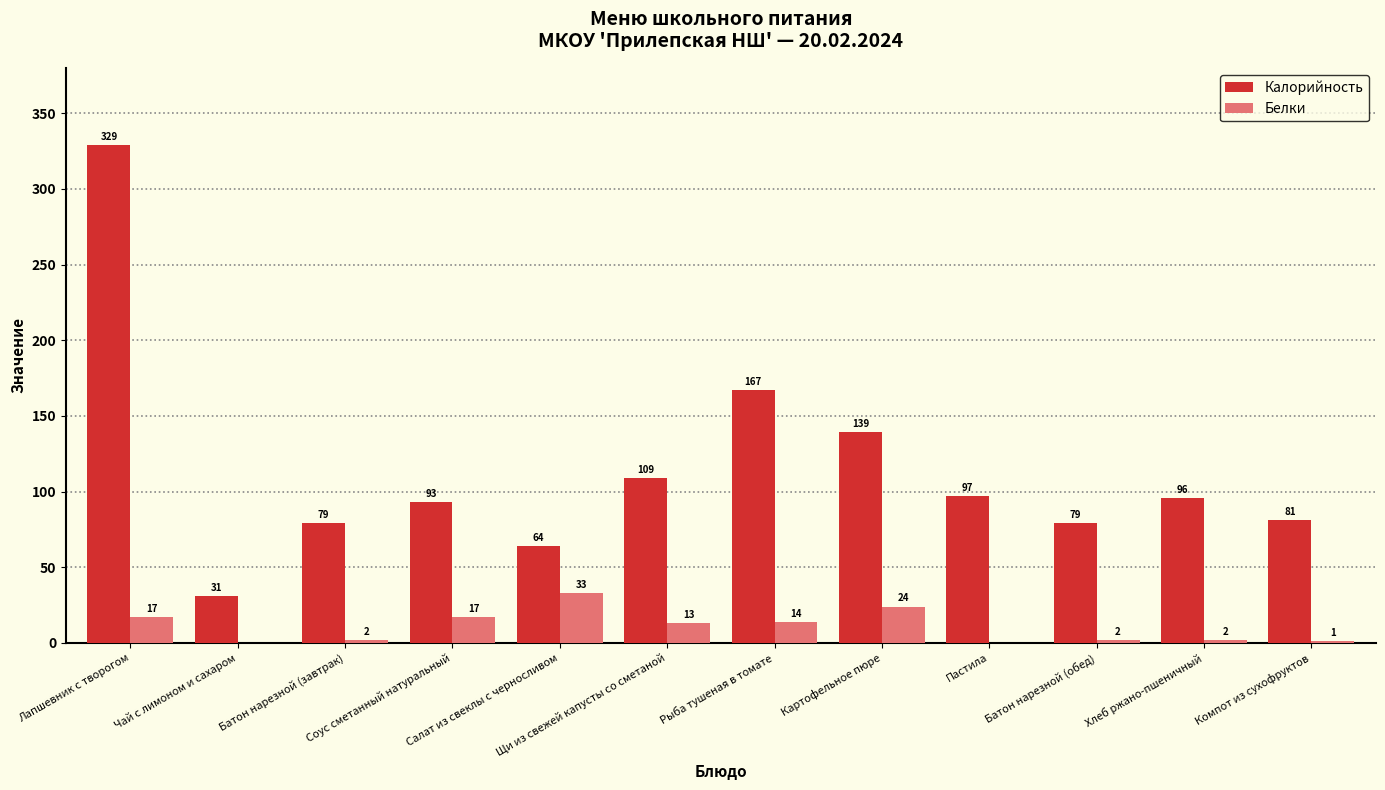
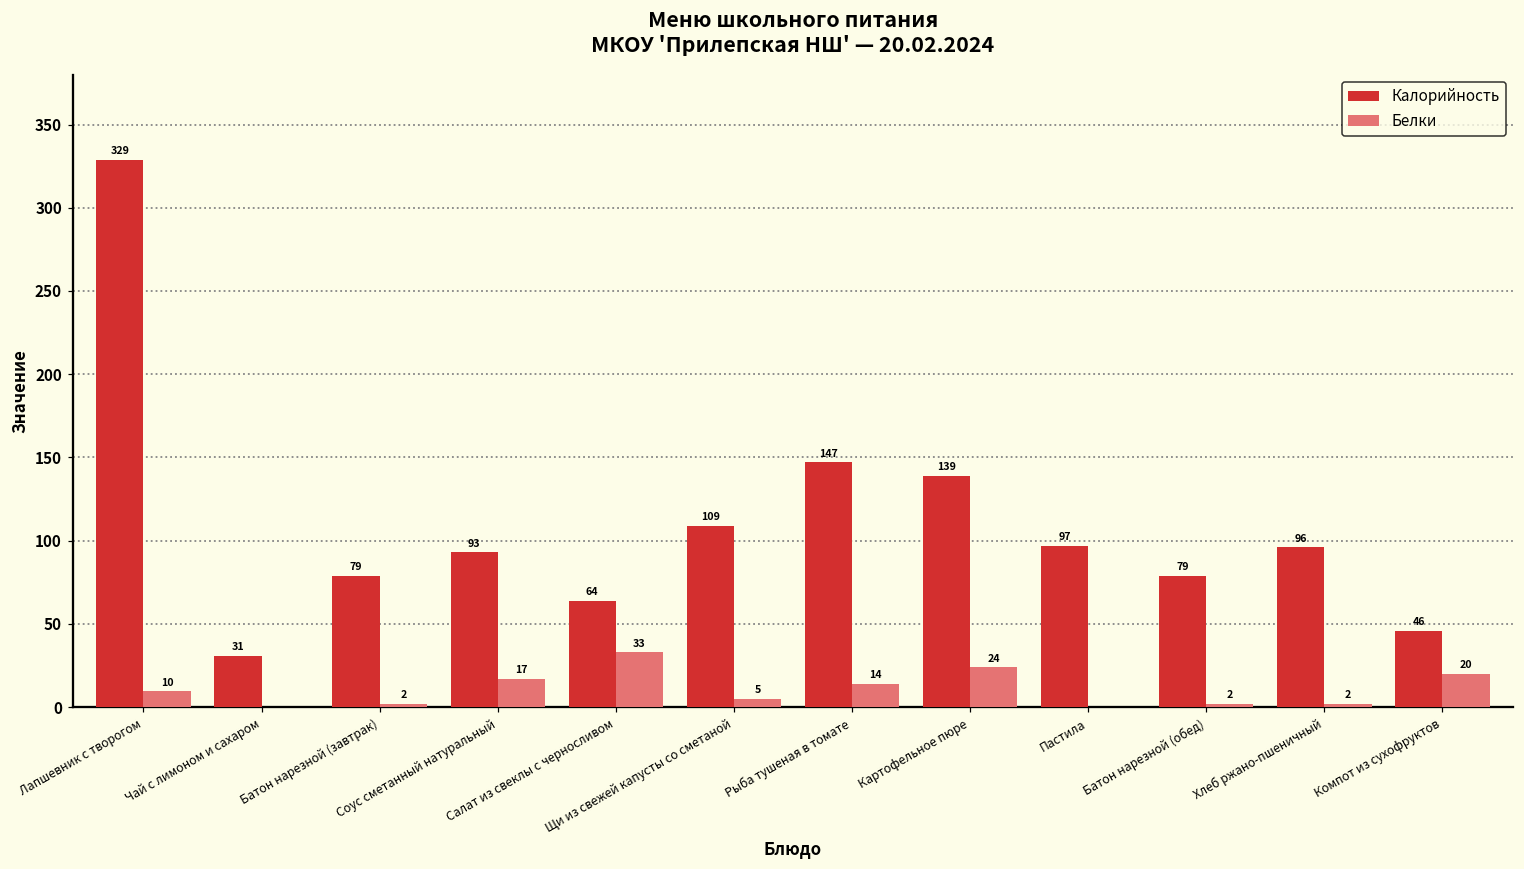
  {
    "Калорийность": {
      "Лапшевник с творогом": 329,
      "Чай с лимоном и сахаром": 31,
      "Батон нарезной (завтрак)": 79,
      "Соус сметанный натуральный": 93,
      "Салат из свеклы с черносливом": 64,
      "Щи из свежей капусты со сметаной": 109,
-     "Рыба тушеная в томате": 167,
+     "Рыба тушеная в томате": 147,
      "Картофельное пюре": 139,
      "Пастила": 97,
      "Батон нарезной (обед)": 79,
      "Хлеб ржано-пшеничный": 96,
-     "Компот из сухофруктов": 81
+     "Компот из сухофруктов": 46
    },
    "Белки": {
-     "Лапшевник с творогом": 17,
+     "Лапшевник с творогом": 10,
      "Батон нарезной (завтрак)": 2,
      "Соус сметанный натуральный": 17,
      "Салат из свеклы с черносливом": 33,
-     "Щи из свежей капусты со сметаной": 13,
+     "Щи из свежей капусты со сметаной": 5,
      "Рыба тушеная в томате": 14,
      "Картофельное пюре": 24,
      "Батон нарезной (обед)": 2,
      "Хлеб ржано-пшеничный": 2,
-     "Компот из сухофруктов": 1
+     "Компот из сухофруктов": 20
    }
  }
